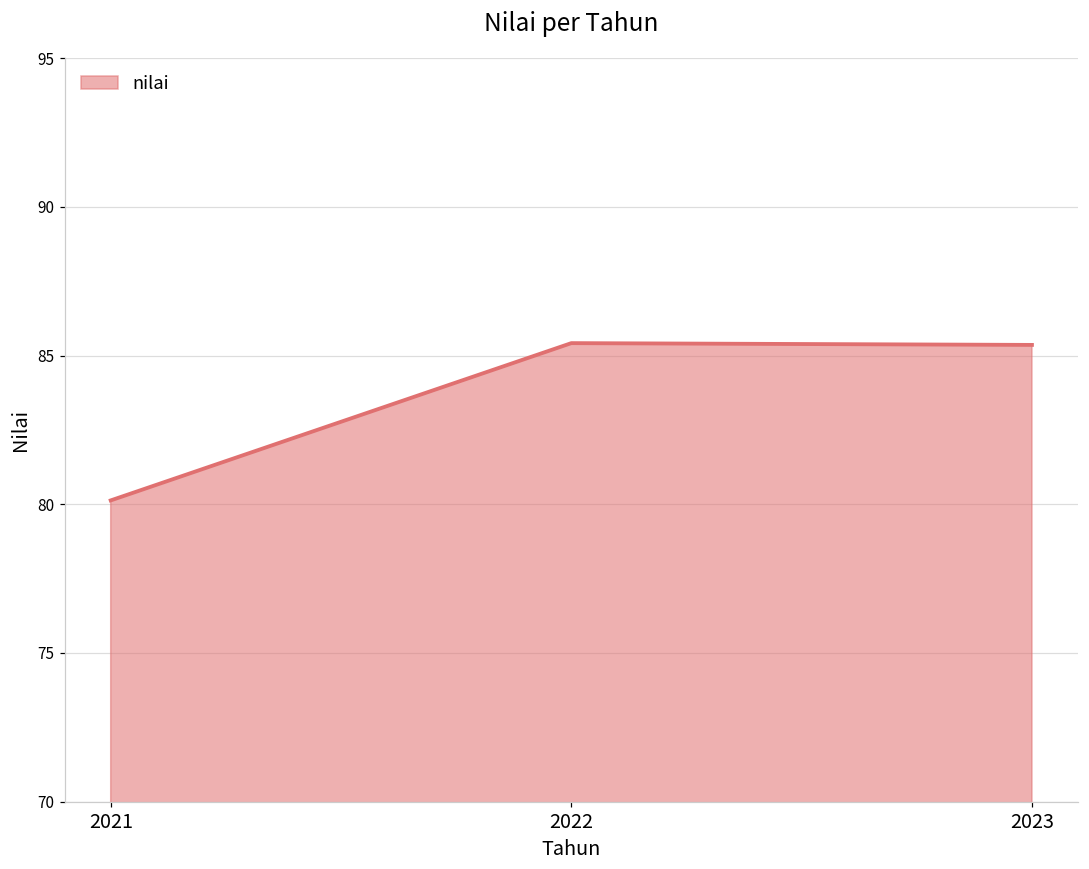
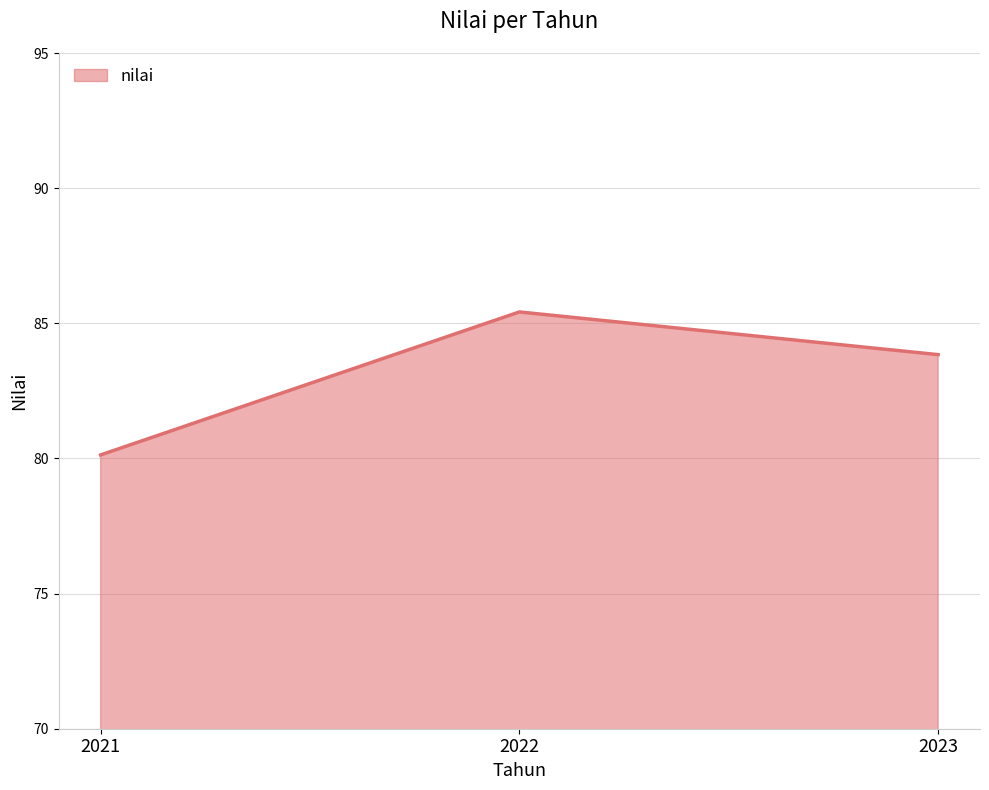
  {
    "2021": 80.1,
    "2022": 85.4,
-   "2023": 85.4
+   "2023": 83.8
  }
